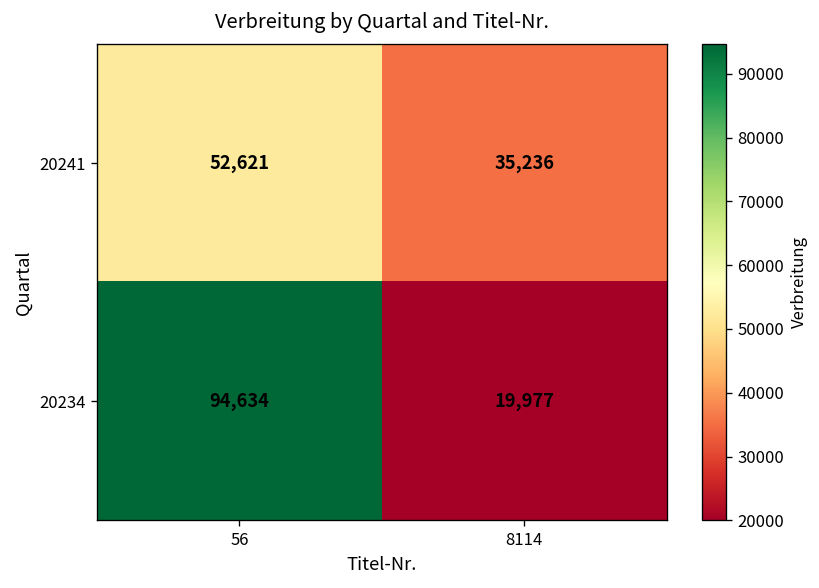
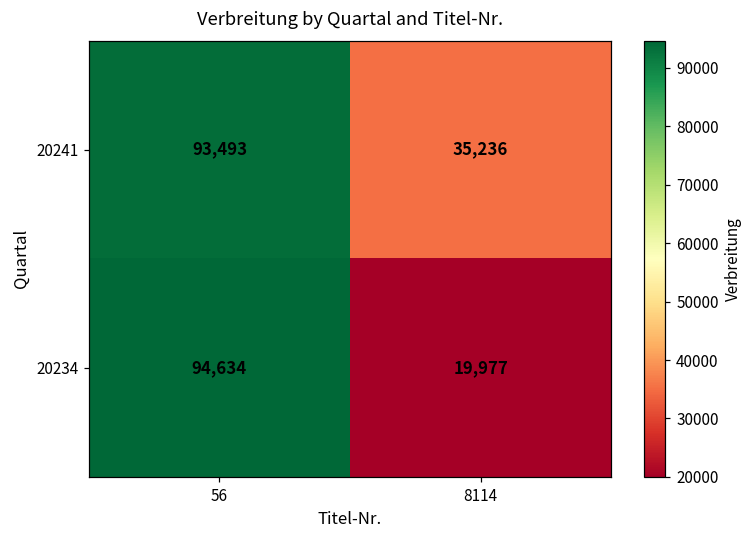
  {
    "20241": {
-     "56": "52,621",
+     "56": "93,493",
      "8114": "35,236"
    },
    "20234": {
      "56": "94,634",
      "8114": "19,977"
    }
  }
